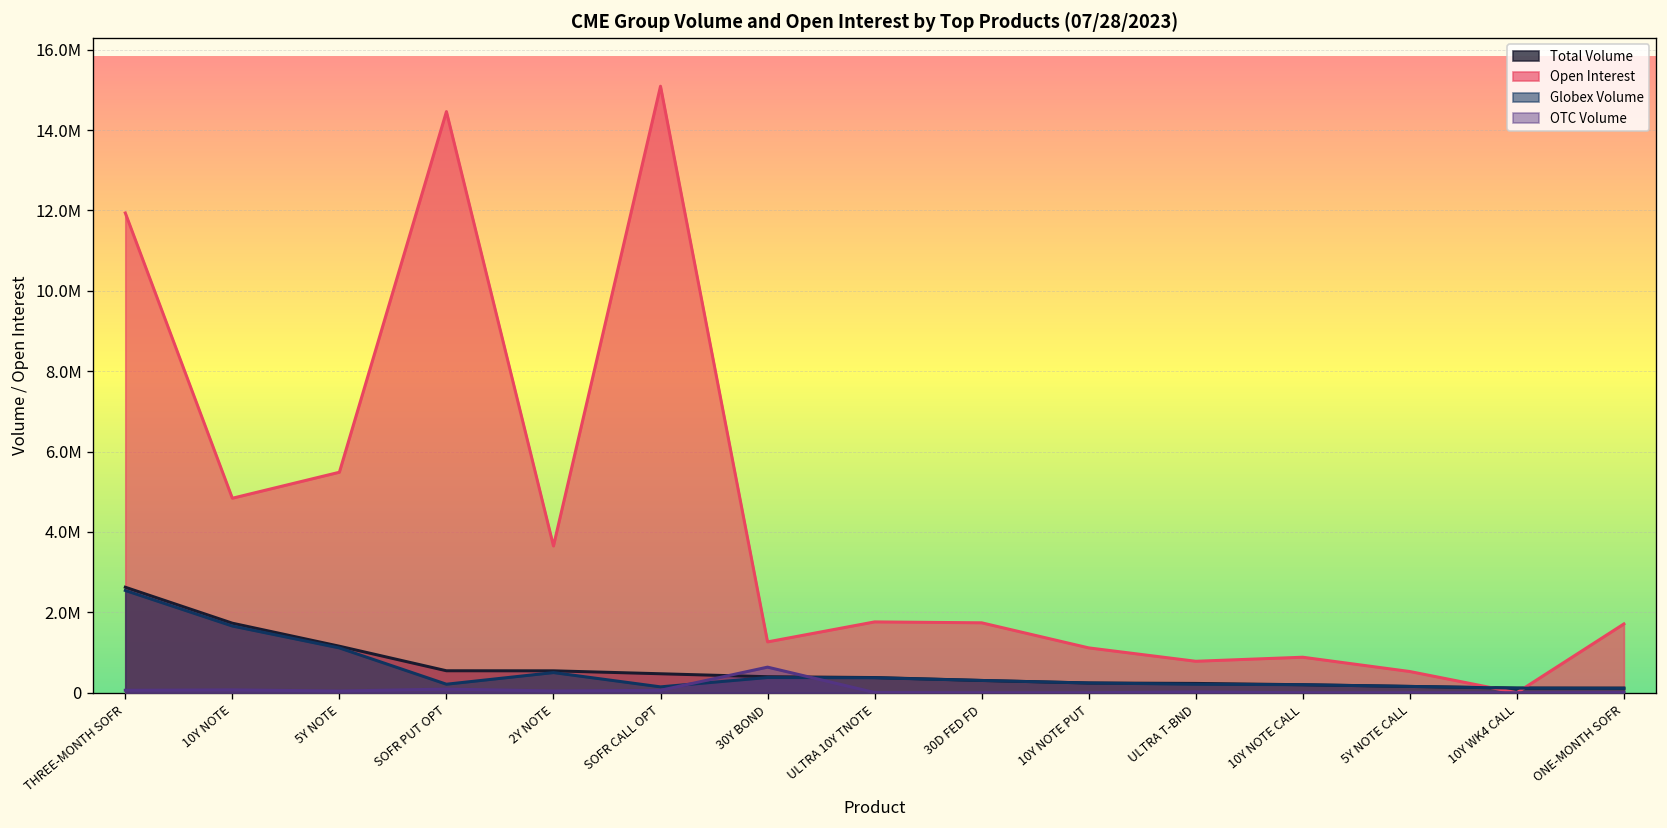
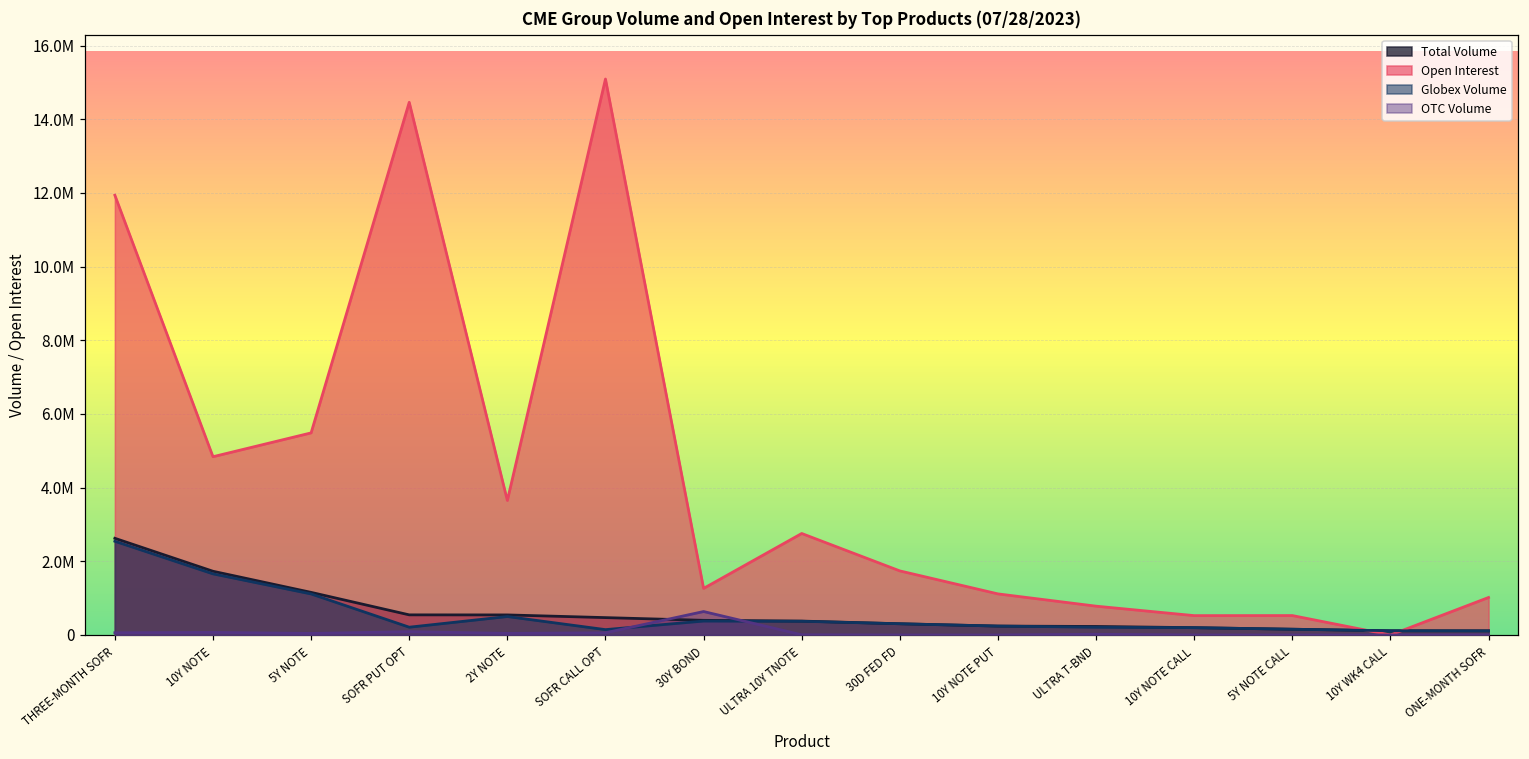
  {
    "Open Interest": {
      "THREE-MONTH SOFR": 11900000,
      "10Y NOTE": 4800000,
      "5Y NOTE": 5500000,
      "SOFR PUT OPT": 14500000,
      "2Y NOTE": 3700000,
      "SOFR CALL OPT": 15100000,
      "30Y BOND": 1300000,
-     "ULTRA 10Y TNOTE": 1800000,
+     "ULTRA 10Y TNOTE": 2800000,
      "30D FED FD": 1700000,
      "10Y NOTE PUT": 1100000,
      "ULTRA T-BND": 800000,
-     "10Y NOTE CALL": 900000,
+     "10Y NOTE CALL": 500000,
      "5Y NOTE CALL": 500000,
-     "ONE-MONTH SOFR": 1700000
+     "ONE-MONTH SOFR": 1000000
    },
    "OTC Volume": {
      "THREE-MONTH SOFR": 100000,
      "10Y NOTE": 100000,
      "5Y NOTE": 0,
      "SOFR PUT OPT": 100000,
      "2Y NOTE": 0,
      "SOFR CALL OPT": 100000,
      "30Y BOND": 600000,
      "ULTRA 10Y TNOTE": 0,
      "30D FED FD": 0,
      "10Y NOTE PUT": 0,
      "ULTRA T-BND": 0,
      "10Y NOTE CALL": 0,
      "5Y NOTE CALL": 0,
      "ONE-MONTH SOFR": 0
    }
  }
